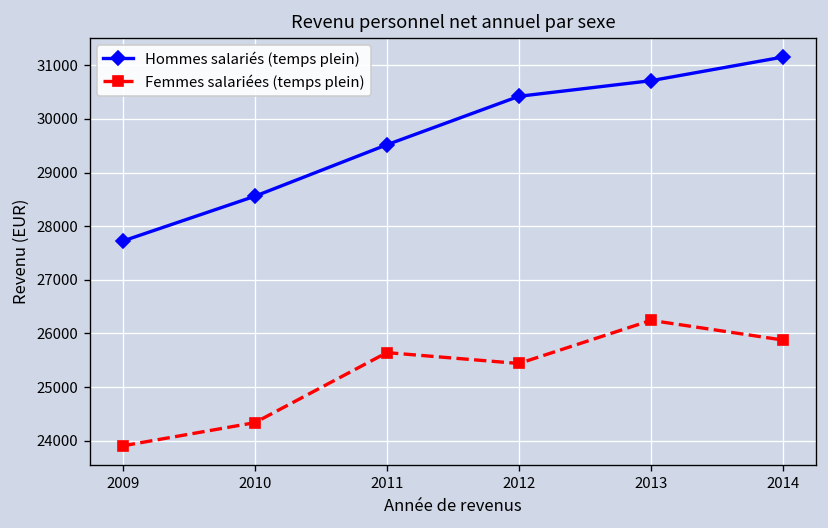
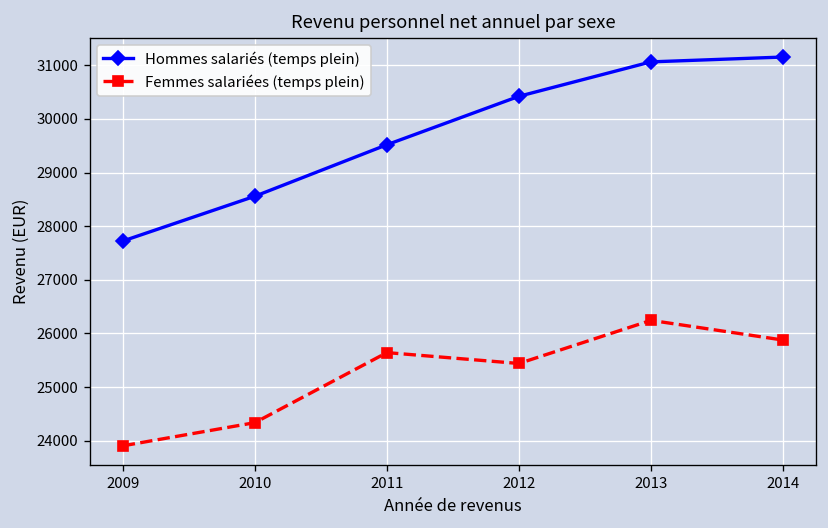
  {
    "Hommes salariés (temps plein)": {
      "2009": 27700,
      "2010": 28600,
      "2011": 29500,
      "2012": 30400,
-     "2013": 30700,
+     "2013": 31100,
      "2014": 31200
    },
    "Femmes salariées (temps plein)": {
      "2009": 23900,
      "2010": 24300,
      "2011": 25600,
      "2012": 25400,
      "2013": 26200,
      "2014": 25900
    }
  }
